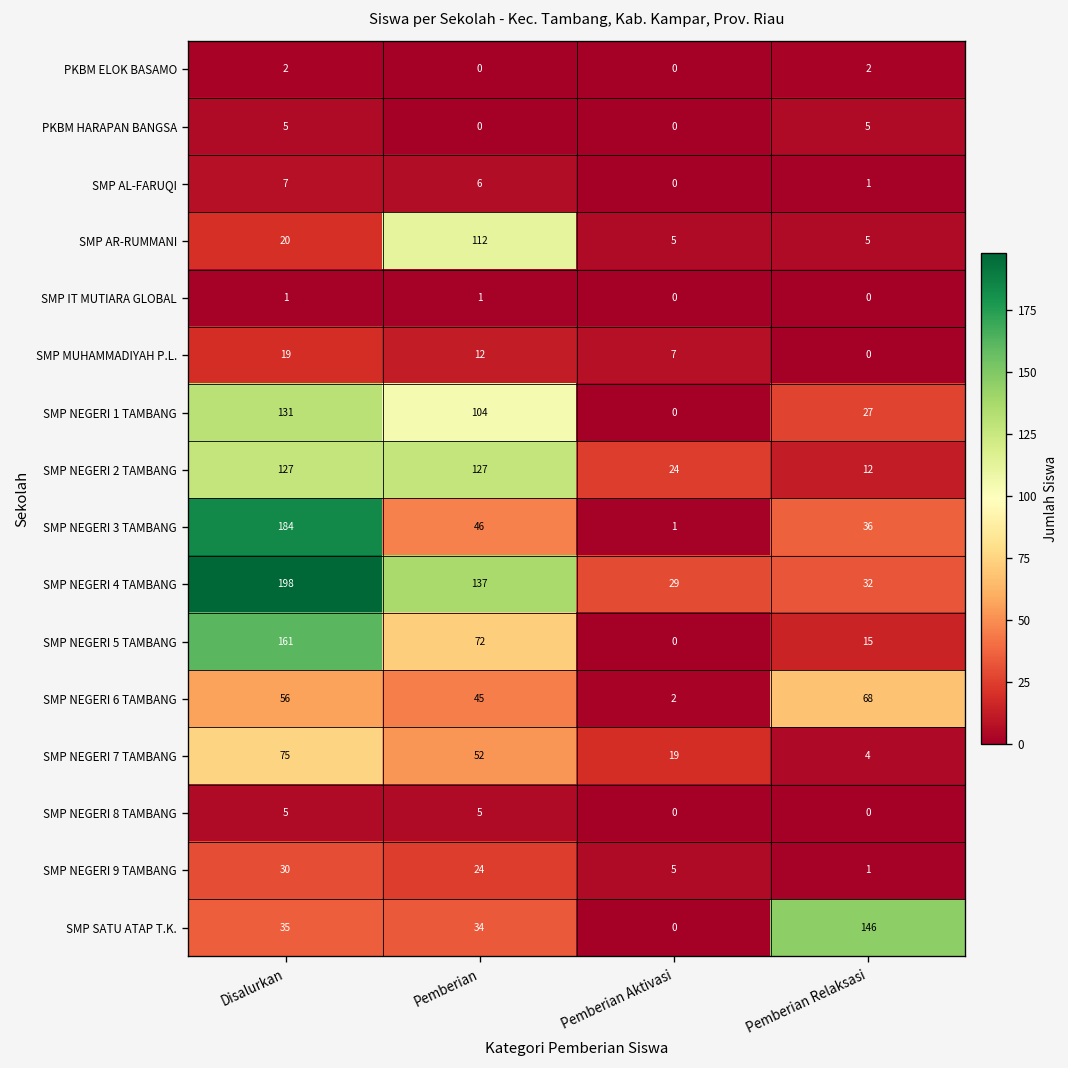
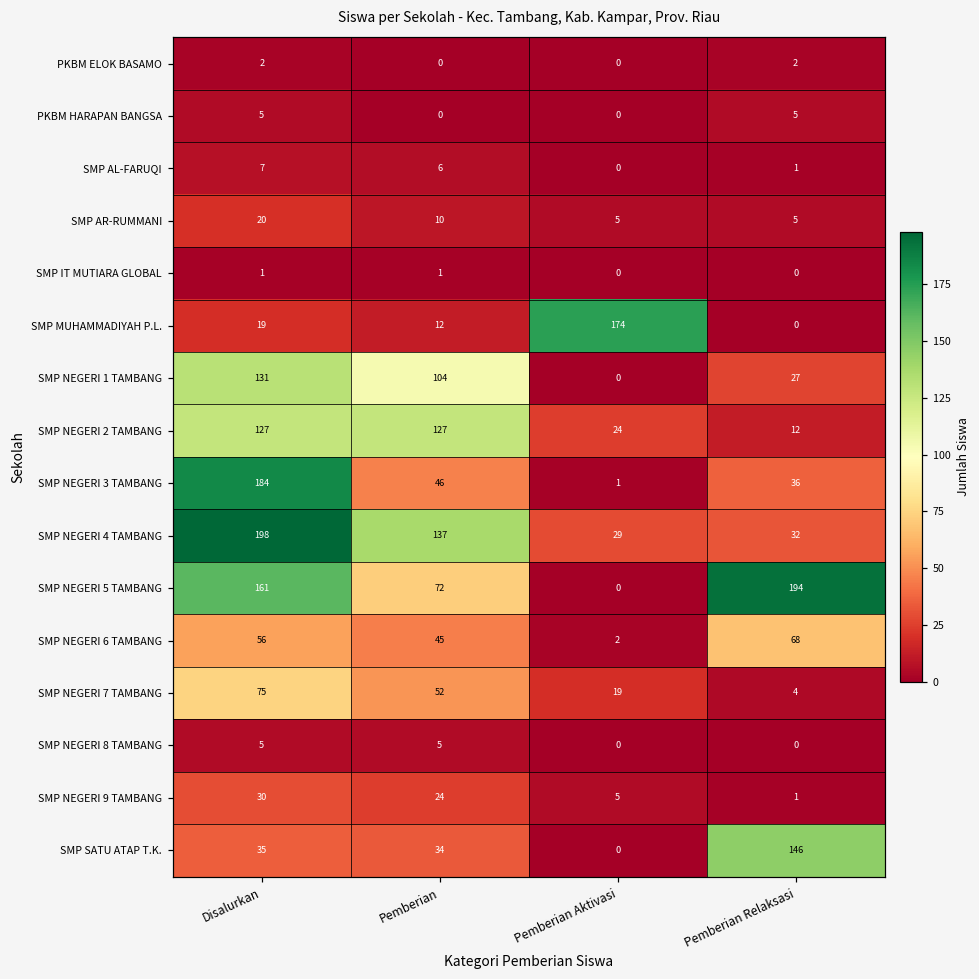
  {
    "PKBM ELOK BASAMO": {
      "Disalurkan": 2,
      "Pemberian": 0,
      "Pemberian Aktivasi": 0,
      "Pemberian Relaksasi": 2
    },
    "PKBM HARAPAN BANGSA": {
      "Disalurkan": 5,
      "Pemberian": 0,
      "Pemberian Aktivasi": 0,
      "Pemberian Relaksasi": 5
    },
    "SMP AL-FARUQI": {
      "Disalurkan": 7,
      "Pemberian": 6,
      "Pemberian Aktivasi": 0,
      "Pemberian Relaksasi": 1
    },
    "SMP AR-RUMMANI": {
      "Disalurkan": 20,
-     "Pemberian": 112,
+     "Pemberian": 10,
      "Pemberian Aktivasi": 5,
      "Pemberian Relaksasi": 5
    },
    "SMP IT MUTIARA GLOBAL": {
      "Disalurkan": 1,
      "Pemberian": 1,
      "Pemberian Aktivasi": 0,
      "Pemberian Relaksasi": 0
    },
    "SMP MUHAMMADIYAH P.L.": {
      "Disalurkan": 19,
      "Pemberian": 12,
-     "Pemberian Aktivasi": 7,
+     "Pemberian Aktivasi": 174,
      "Pemberian Relaksasi": 0
    },
    "SMP NEGERI 1 TAMBANG": {
      "Disalurkan": 131,
      "Pemberian": 104,
      "Pemberian Aktivasi": 0,
      "Pemberian Relaksasi": 27
    },
    "SMP NEGERI 2 TAMBANG": {
      "Disalurkan": 127,
      "Pemberian": 127,
      "Pemberian Aktivasi": 24,
      "Pemberian Relaksasi": 12
    },
    "SMP NEGERI 3 TAMBANG": {
      "Disalurkan": 184,
      "Pemberian": 46,
      "Pemberian Aktivasi": 1,
      "Pemberian Relaksasi": 36
    },
    "SMP NEGERI 4 TAMBANG": {
      "Disalurkan": 198,
      "Pemberian": 137,
      "Pemberian Aktivasi": 29,
      "Pemberian Relaksasi": 32
    },
    "SMP NEGERI 5 TAMBANG": {
      "Disalurkan": 161,
      "Pemberian": 72,
      "Pemberian Aktivasi": 0,
-     "Pemberian Relaksasi": 15
+     "Pemberian Relaksasi": 194
    },
    "SMP NEGERI 6 TAMBANG": {
      "Disalurkan": 56,
      "Pemberian": 45,
      "Pemberian Aktivasi": 2,
      "Pemberian Relaksasi": 68
    },
    "SMP NEGERI 7 TAMBANG": {
      "Disalurkan": 75,
      "Pemberian": 52,
      "Pemberian Aktivasi": 19,
      "Pemberian Relaksasi": 4
    },
    "SMP NEGERI 8 TAMBANG": {
      "Disalurkan": 5,
      "Pemberian": 5,
      "Pemberian Aktivasi": 0,
      "Pemberian Relaksasi": 0
    },
    "SMP NEGERI 9 TAMBANG": {
      "Disalurkan": 30,
      "Pemberian": 24,
      "Pemberian Aktivasi": 5,
      "Pemberian Relaksasi": 1
    },
    "SMP SATU ATAP T.K.": {
      "Disalurkan": 35,
      "Pemberian": 34,
      "Pemberian Aktivasi": 0,
      "Pemberian Relaksasi": 146
    }
  }
